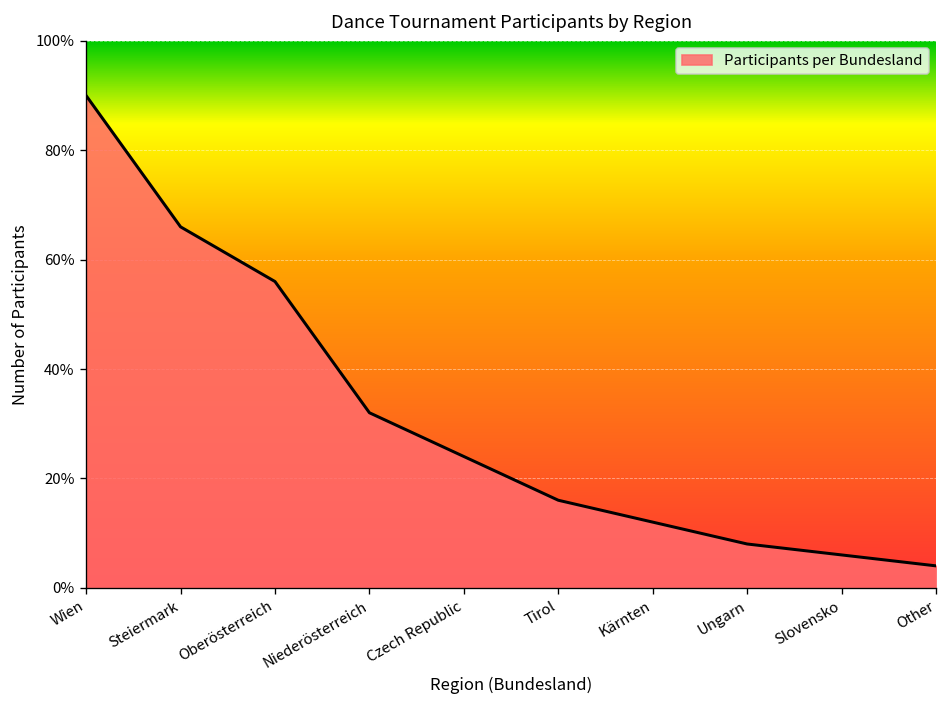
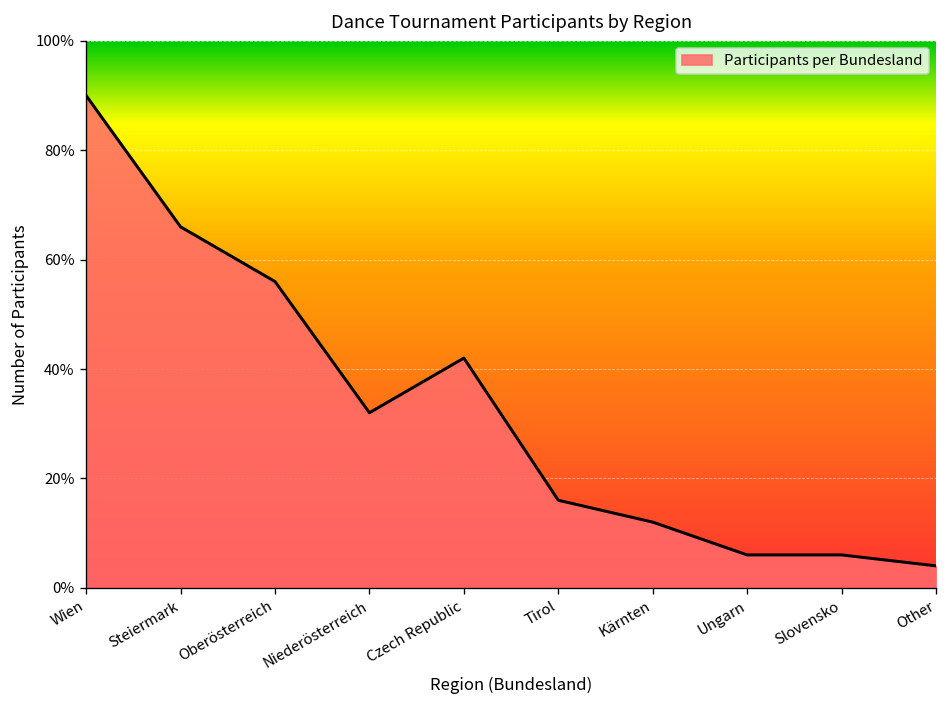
  {
    "Wien": "90%",
    "Steiermark": "66%",
    "Oberösterreich": "56%",
    "Niederösterreich": "32%",
-   "Czech Republic": "24%",
+   "Czech Republic": "42%",
    "Tirol": "16%",
    "Kärnten": "12%",
-   "Ungarn": "8%",
+   "Ungarn": "6%",
    "Slovensko": "6%",
    "Other": "4%"
  }
